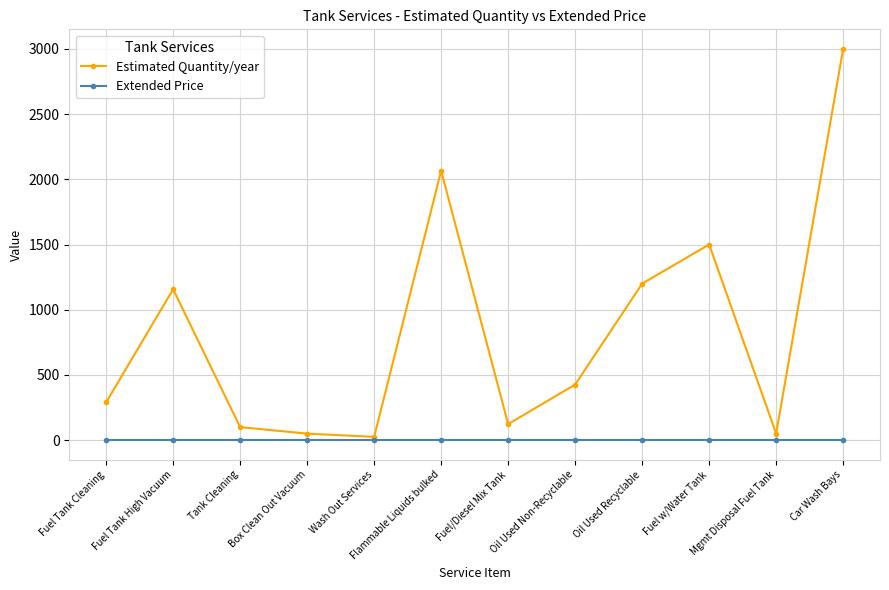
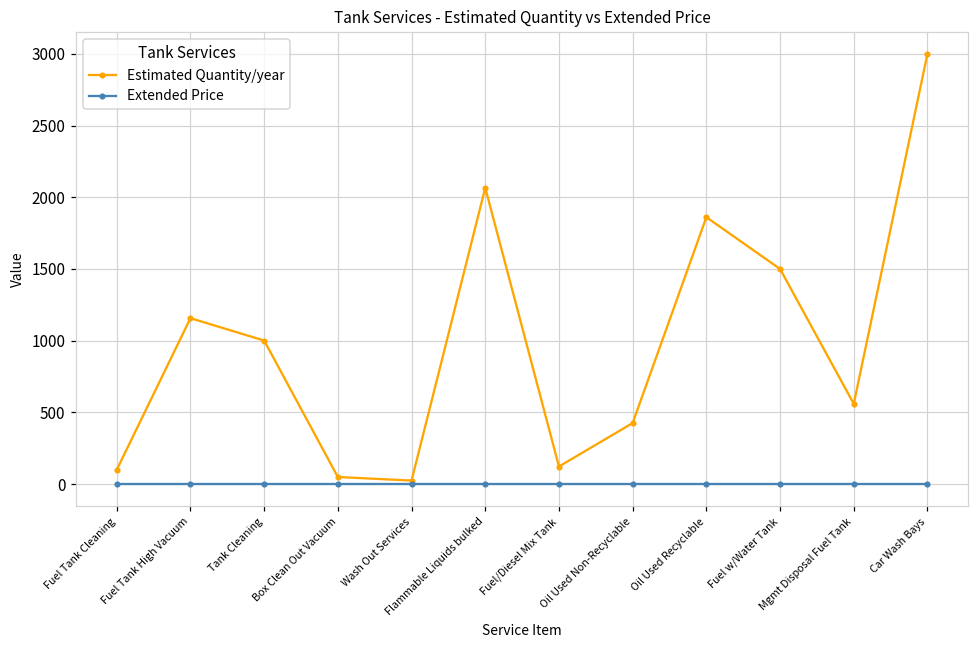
  {
    "Estimated Quantity/year": {
-     "Fuel Tank Cleaning": 290,
+     "Fuel Tank Cleaning": 100,
      "Fuel Tank High Vacuum": 1160,
-     "Tank Cleaning": 100,
+     "Tank Cleaning": 1000,
      "Box Clean Out Vacuum": 50,
      "Wash Out Services": 30,
      "Flammable Liquids bulked": 2070,
      "Fuel/Diesel Mix Tank": 120,
      "Oil Used Non-Recyclable": 430,
-     "Oil Used Recyclable": 1200,
+     "Oil Used Recyclable": 1860,
      "Fuel w/Water Tank": 1500,
-     "Mgmt Disposal Fuel Tank": 50,
+     "Mgmt Disposal Fuel Tank": 560,
      "Car Wash Bays": 3000
    },
    "Extended Price": {
      "Fuel Tank Cleaning": 0,
      "Fuel Tank High Vacuum": 0,
      "Tank Cleaning": 0,
      "Box Clean Out Vacuum": 0,
      "Wash Out Services": 0,
      "Flammable Liquids bulked": 0,
      "Fuel/Diesel Mix Tank": 0,
      "Oil Used Non-Recyclable": 0,
      "Oil Used Recyclable": 0,
      "Fuel w/Water Tank": 0,
      "Mgmt Disposal Fuel Tank": 0,
      "Car Wash Bays": 0
    }
  }
